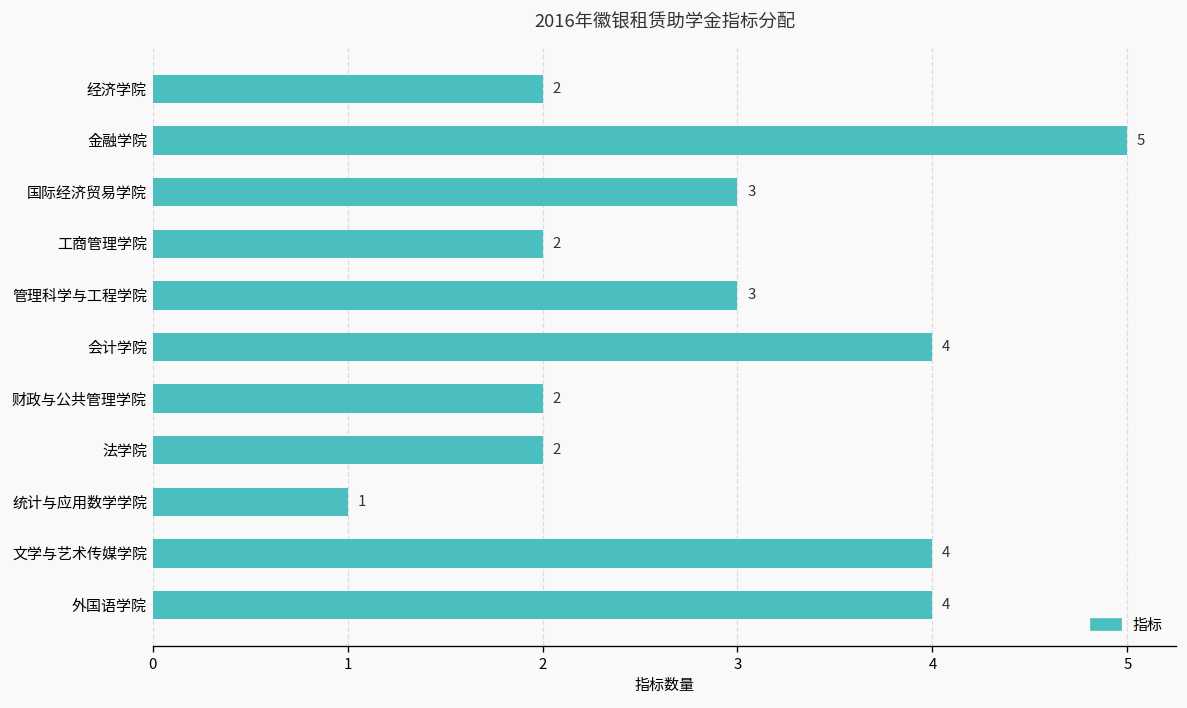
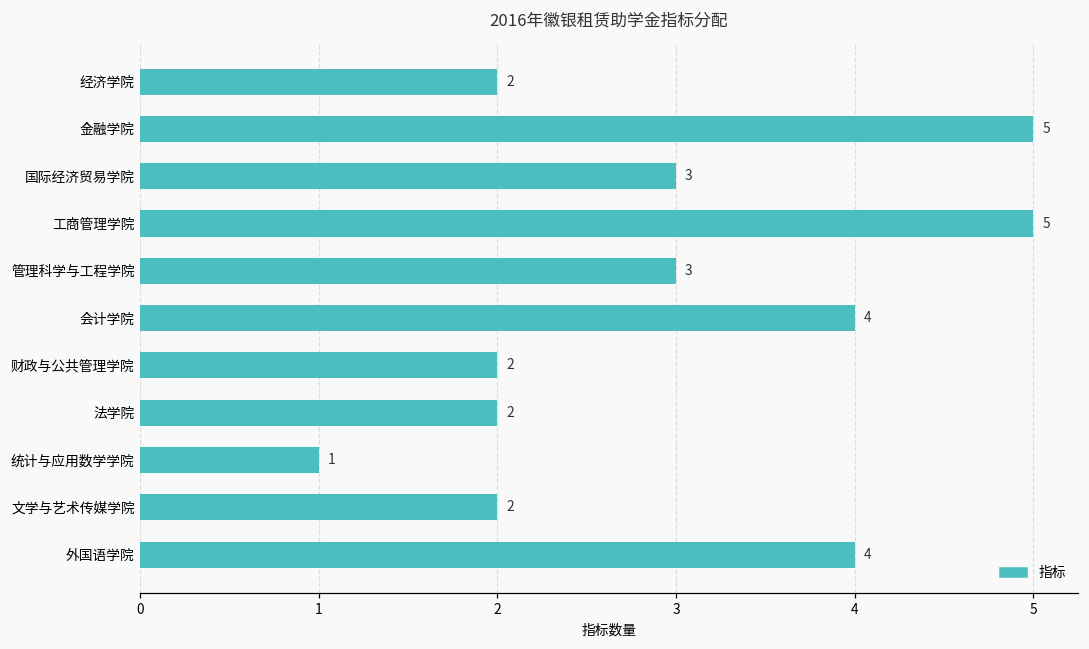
  {
    "经济学院": 2,
    "金融学院": 5,
    "国际经济贸易学院": 3,
-   "工商管理学院": 2,
+   "工商管理学院": 5,
    "管理科学与工程学院": 3,
    "会计学院": 4,
    "财政与公共管理学院": 2,
    "法学院": 2,
    "统计与应用数学学院": 1,
-   "文学与艺术传媒学院": 4,
+   "文学与艺术传媒学院": 2,
    "外国语学院": 4
  }
